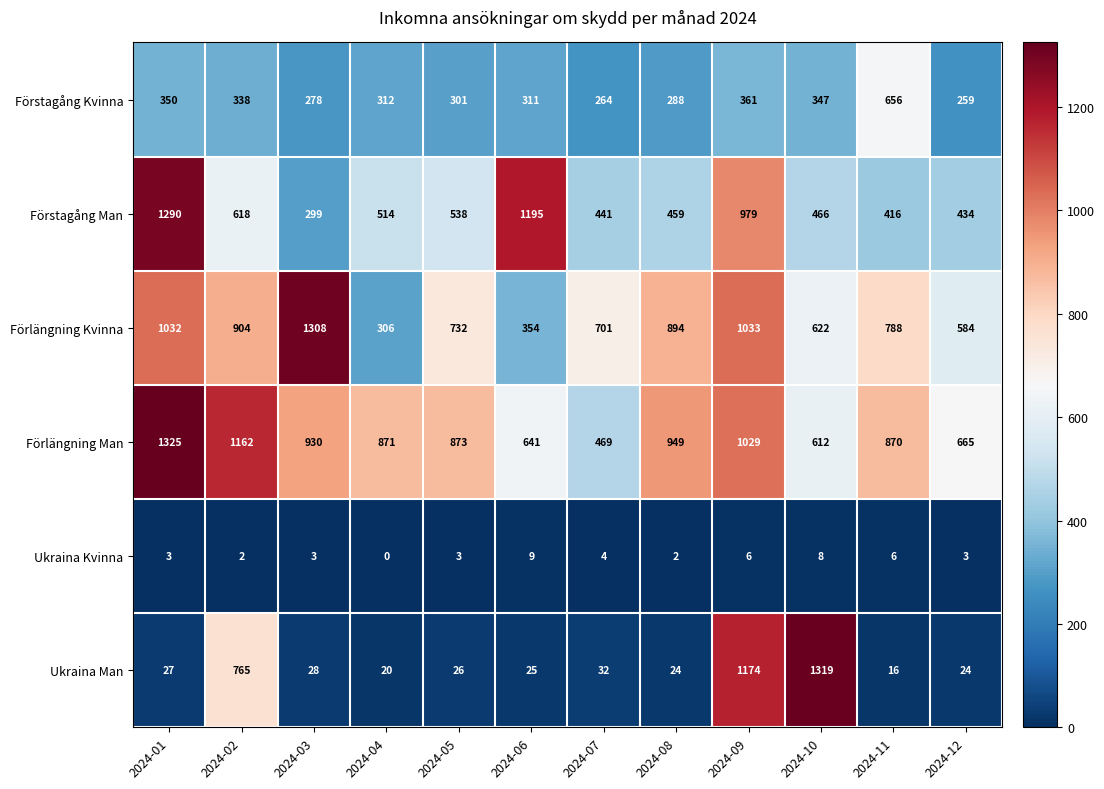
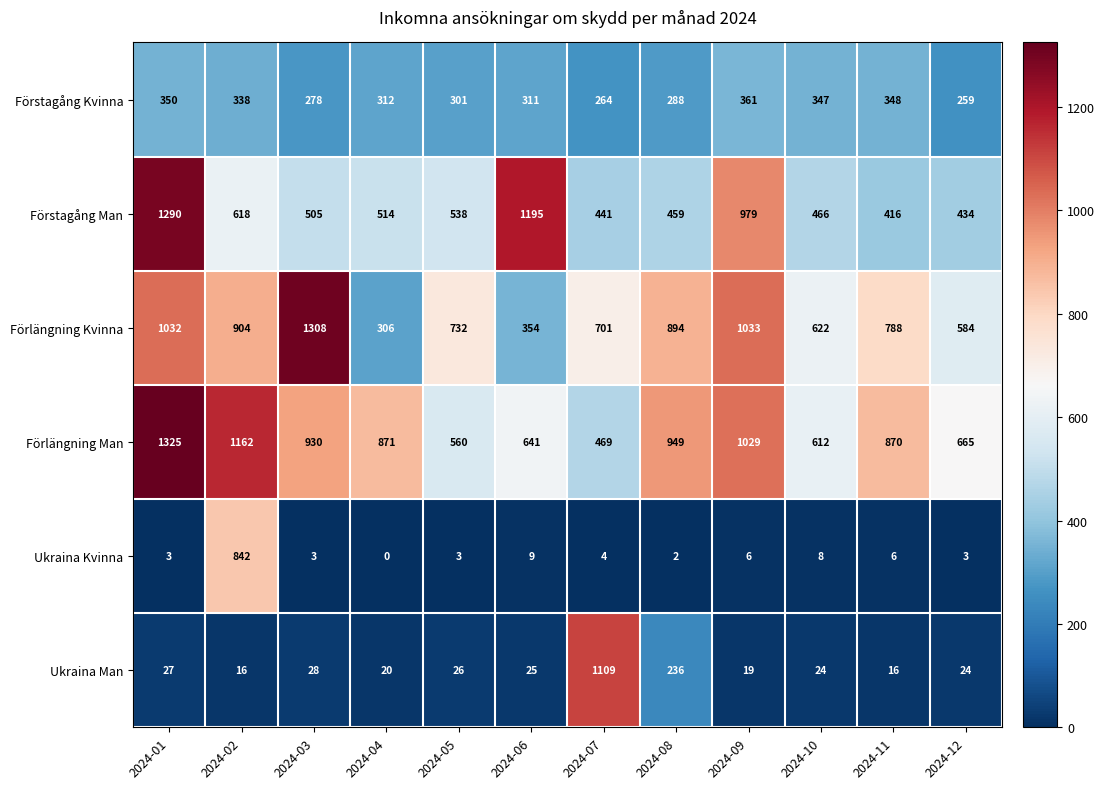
  {
    "Förstagång Kvinna": {
      "2024-01": 350,
      "2024-02": 338,
      "2024-03": 278,
      "2024-04": 312,
      "2024-05": 301,
      "2024-06": 311,
      "2024-07": 264,
      "2024-08": 288,
      "2024-09": 361,
      "2024-10": 347,
-     "2024-11": 656,
+     "2024-11": 348,
      "2024-12": 259
    },
    "Förstagång Man": {
      "2024-01": 1290,
      "2024-02": 618,
-     "2024-03": 299,
+     "2024-03": 505,
      "2024-04": 514,
      "2024-05": 538,
      "2024-06": 1195,
      "2024-07": 441,
      "2024-08": 459,
      "2024-09": 979,
      "2024-10": 466,
      "2024-11": 416,
      "2024-12": 434
    },
    "Förlängning Kvinna": {
      "2024-01": 1032,
      "2024-02": 904,
      "2024-03": 1308,
      "2024-04": 306,
      "2024-05": 732,
      "2024-06": 354,
      "2024-07": 701,
      "2024-08": 894,
      "2024-09": 1033,
      "2024-10": 622,
      "2024-11": 788,
      "2024-12": 584
    },
    "Förlängning Man": {
      "2024-01": 1325,
      "2024-02": 1162,
      "2024-03": 930,
      "2024-04": 871,
-     "2024-05": 873,
+     "2024-05": 560,
      "2024-06": 641,
      "2024-07": 469,
      "2024-08": 949,
      "2024-09": 1029,
      "2024-10": 612,
      "2024-11": 870,
      "2024-12": 665
    },
    "Ukraina Kvinna": {
      "2024-01": 3,
-     "2024-02": 2,
+     "2024-02": 842,
      "2024-03": 3,
      "2024-04": 0,
      "2024-05": 3,
      "2024-06": 9,
      "2024-07": 4,
      "2024-08": 2,
      "2024-09": 6,
      "2024-10": 8,
      "2024-11": 6,
      "2024-12": 3
    },
    "Ukraina Man": {
      "2024-01": 27,
-     "2024-02": 765,
+     "2024-02": 16,
      "2024-03": 28,
      "2024-04": 20,
      "2024-05": 26,
      "2024-06": 25,
-     "2024-07": 32,
-     "2024-08": 24,
-     "2024-09": 1174,
-     "2024-10": 1319,
+     "2024-07": 1109,
+     "2024-08": 236,
+     "2024-09": 19,
+     "2024-10": 24,
      "2024-11": 16,
      "2024-12": 24
    }
  }
